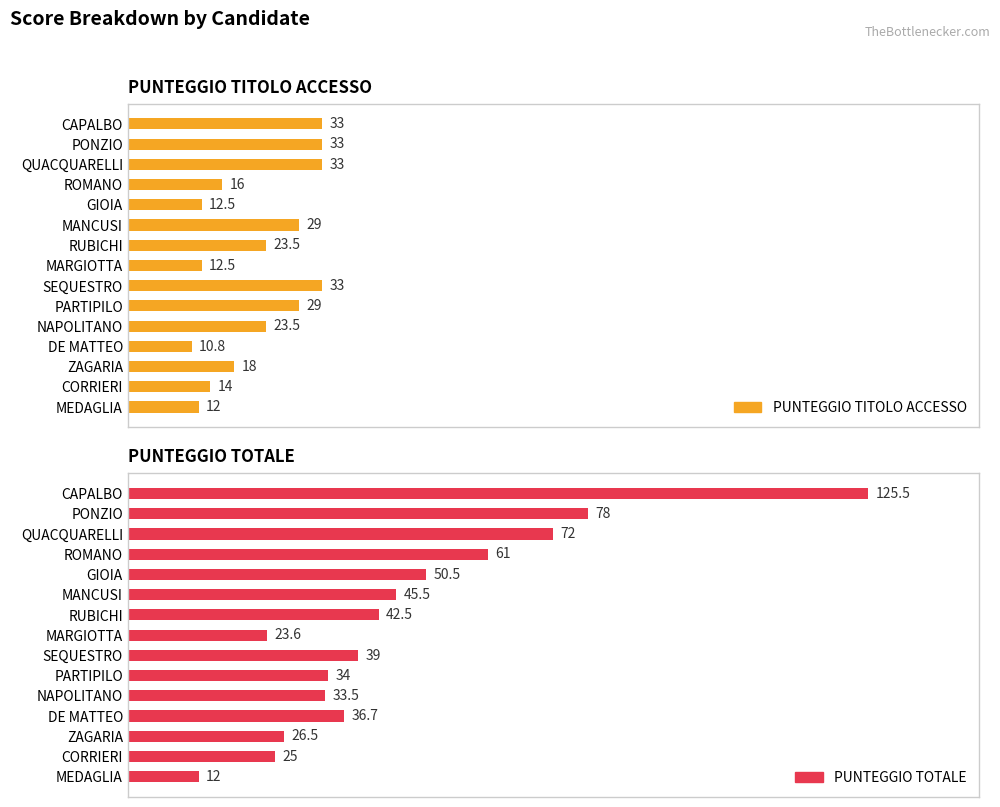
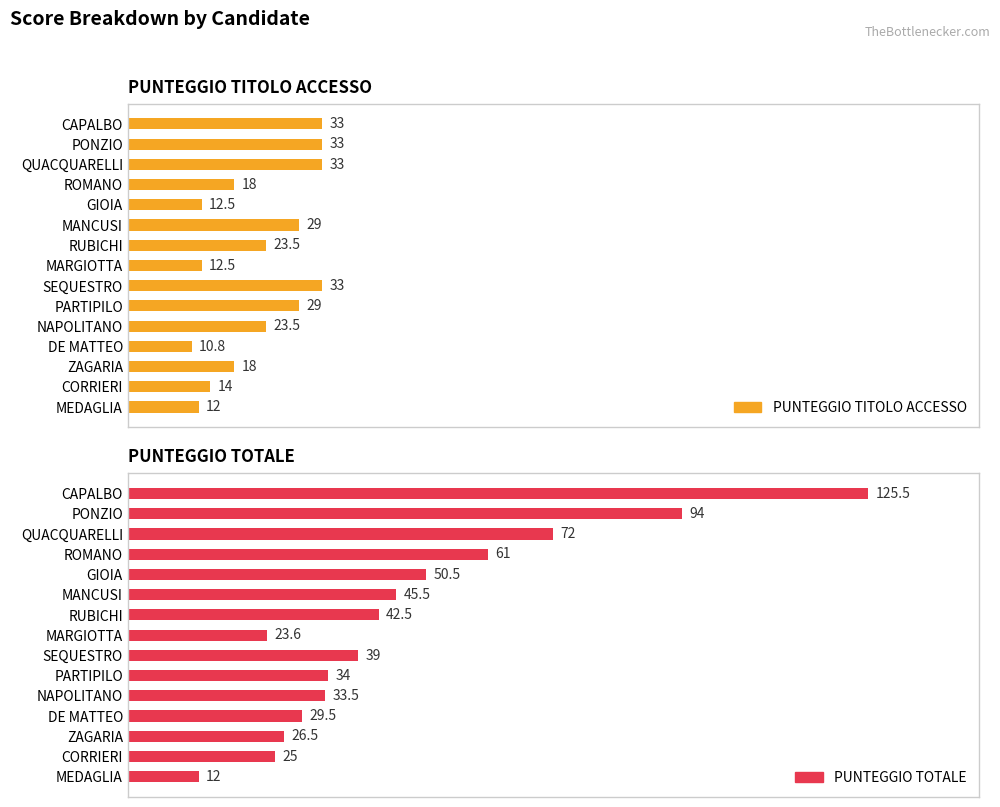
  {
    "PUNTEGGIO TITOLO ACCESSO": {
      "CAPALBO": 33,
      "PONZIO": 33,
      "QUACQUARELLI": 33,
-     "ROMANO": 16,
+     "ROMANO": 18,
      "GIOIA": 12.5,
      "MANCUSI": 29,
      "RUBICHI": 23.5,
      "MARGIOTTA": 12.5,
      "SEQUESTRO": 33,
      "PARTIPILO": 29,
      "NAPOLITANO": 23.5,
      "DE MATTEO": 10.8,
      "ZAGARIA": 18,
      "CORRIERI": 14,
      "MEDAGLIA": 12
    },
    "PUNTEGGIO TOTALE": {
      "CAPALBO": 125.5,
-     "PONZIO": 78,
+     "PONZIO": 94,
      "QUACQUARELLI": 72,
      "ROMANO": 61,
      "GIOIA": 50.5,
      "MANCUSI": 45.5,
      "RUBICHI": 42.5,
      "MARGIOTTA": 23.6,
      "SEQUESTRO": 39,
      "PARTIPILO": 34,
      "NAPOLITANO": 33.5,
-     "DE MATTEO": 36.7,
+     "DE MATTEO": 29.5,
      "ZAGARIA": 26.5,
      "CORRIERI": 25,
      "MEDAGLIA": 12
    }
  }
